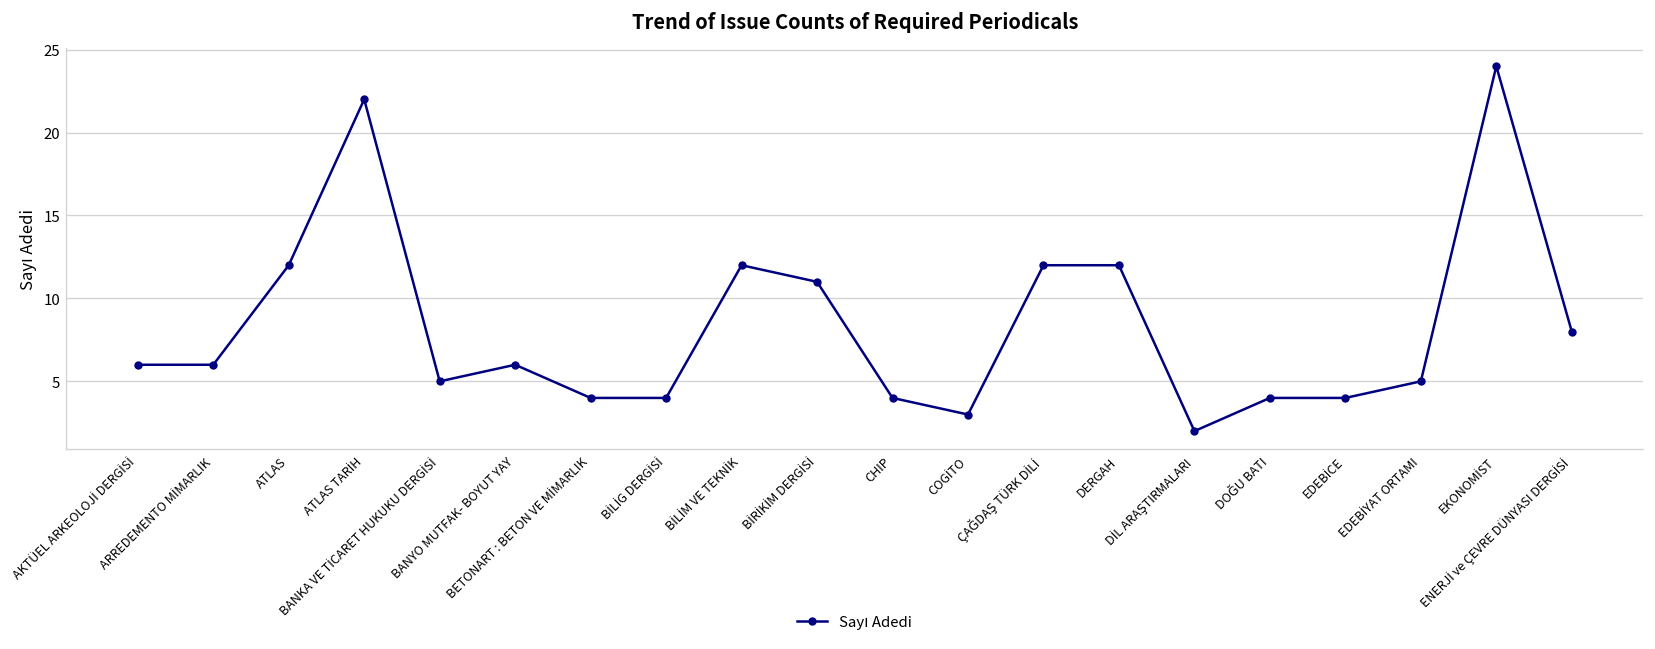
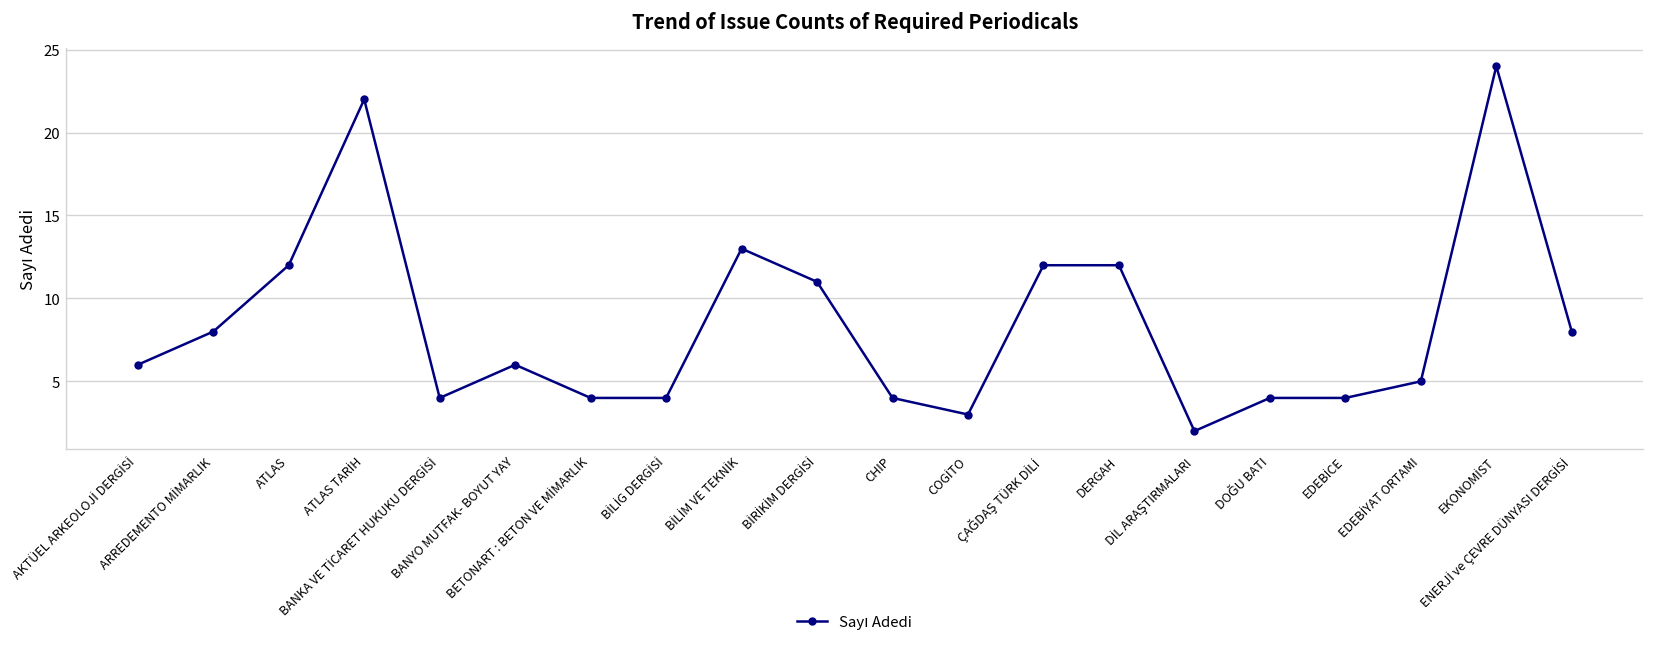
  {
    "AKTÜEL ARKEOLOJİ DERGİSİ": 6,
-   "ARREDEMENTO MİMARLIK": 6,
+   "ARREDEMENTO MİMARLIK": 8,
    "ATLAS": 12,
    "ATLAS TARİH": 22,
-   "BANKA VE TİCARET HUKUKU DERGİSİ": 5,
+   "BANKA VE TİCARET HUKUKU DERGİSİ": 4,
    "BANYO MUTFAK- BOYUT YAY": 6,
    "BETONART : BETON VE MİMARLIK": 4,
    "BİLİG DERGİSİ": 4,
-   "BİLİM VE TEKNİK": 12,
+   "BİLİM VE TEKNİK": 13,
    "BİRİKİM DERGİSİ": 11,
    "CHIP": 4,
    "COGİTO": 3,
    "ÇAĞDAŞ TÜRK DİLİ": 12,
    "DERGAH": 12,
    "DİL ARAŞTIRMALARI": 2,
    "DOĞU BATI": 4,
    "EDEBİCE": 4,
    "EDEBİYAT ORTAMI": 5,
    "EKONOMİST": 24,
    "ENERJİ ve ÇEVRE DÜNYASI DERGİSİ": 8
  }
